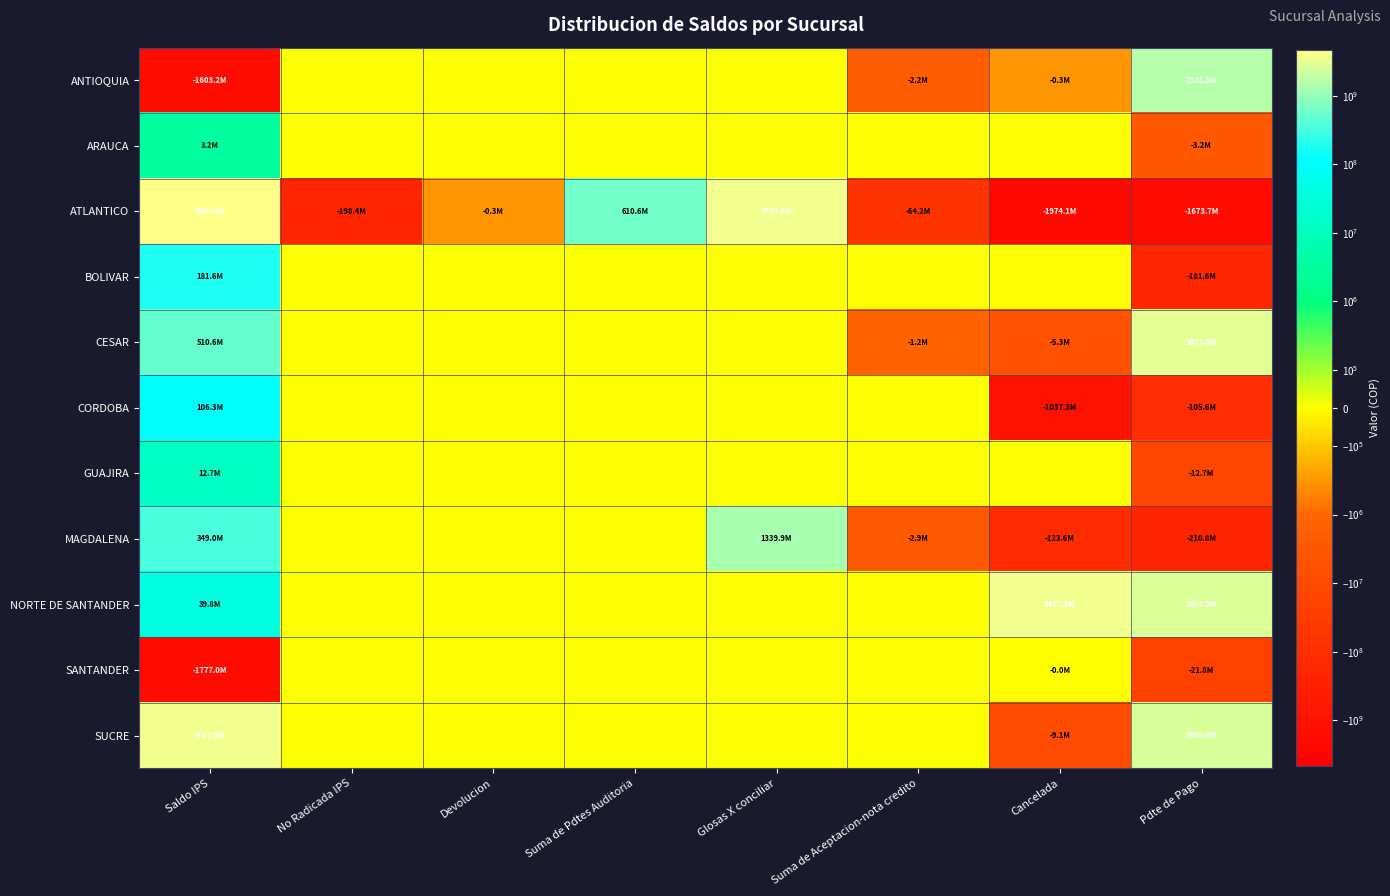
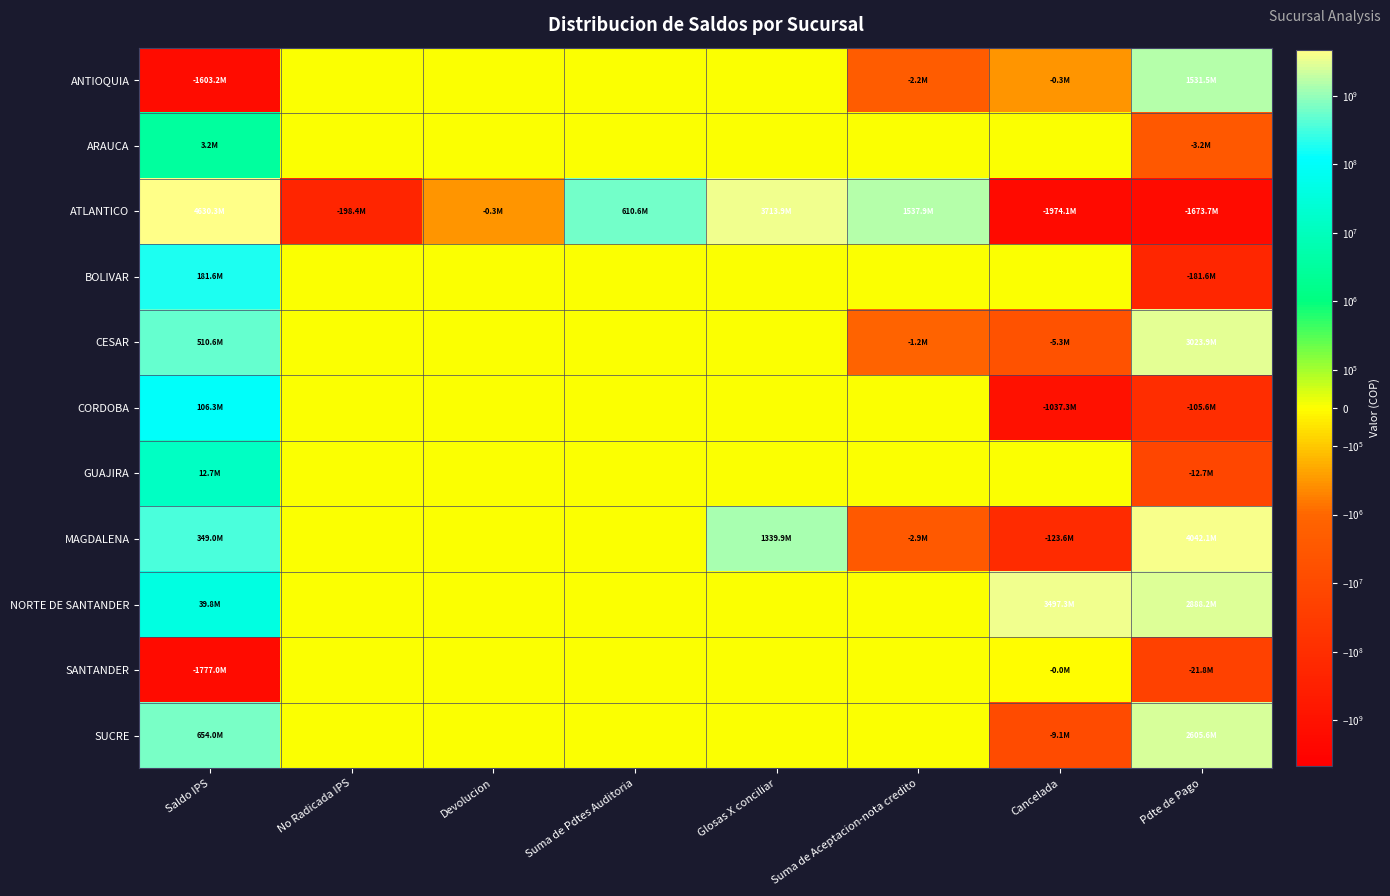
  {
    "ANTIOQUIA": {
      "Saldo IPS": "-1603.2M",
      "Suma de Aceptacion-nota credito": "-2.2M",
      "Cancelada": "-0.3M",
      "Pdte de Pago": "1531.5M"
    },
    "ARAUCA": {
      "Saldo IPS": "3.2M",
      "Pdte de Pago": "-3.2M"
    },
    "ATLANTICO": {
      "Saldo IPS": "4630.3M",
      "No Radicada IPS": "-198.4M",
      "Devolucion": "-0.3M",
      "Suma de Pdtes Auditoria": "610.6M",
      "Glosas X conciliar": "3713.9M",
-     "Suma de Aceptacion-nota credito": "-64.2M",
+     "Suma de Aceptacion-nota credito": "1537.9M",
      "Cancelada": "-1974.1M",
      "Pdte de Pago": "-1673.7M"
    },
    "BOLIVAR": {
      "Saldo IPS": "181.6M",
      "Pdte de Pago": "-181.6M"
    },
    "CESAR": {
      "Saldo IPS": "510.6M",
      "Suma de Aceptacion-nota credito": "-1.2M",
      "Cancelada": "-5.3M",
      "Pdte de Pago": "3023.9M"
    },
    "CORDOBA": {
      "Saldo IPS": "106.3M",
      "Cancelada": "-1037.3M",
      "Pdte de Pago": "-105.6M"
    },
    "GUAJIRA": {
      "Saldo IPS": "12.7M",
      "Pdte de Pago": "-12.7M"
    },
    "MAGDALENA": {
      "Saldo IPS": "349.0M",
      "Glosas X conciliar": "1339.9M",
      "Suma de Aceptacion-nota credito": "-2.9M",
      "Cancelada": "-123.6M",
-     "Pdte de Pago": "-210.8M"
+     "Pdte de Pago": "4042.1M"
    },
    "NORTE DE SANTANDER": {
      "Saldo IPS": "39.8M",
      "Cancelada": "3497.3M",
      "Pdte de Pago": "2888.2M"
    },
    "SANTANDER": {
      "Saldo IPS": "-1777.0M",
      "Cancelada": "-0.0M",
      "Pdte de Pago": "-21.8M"
    },
    "SUCRE": {
-     "Saldo IPS": "3787.8M",
+     "Saldo IPS": "654.0M",
      "Cancelada": "-9.1M",
      "Pdte de Pago": "2605.6M"
    }
  }
